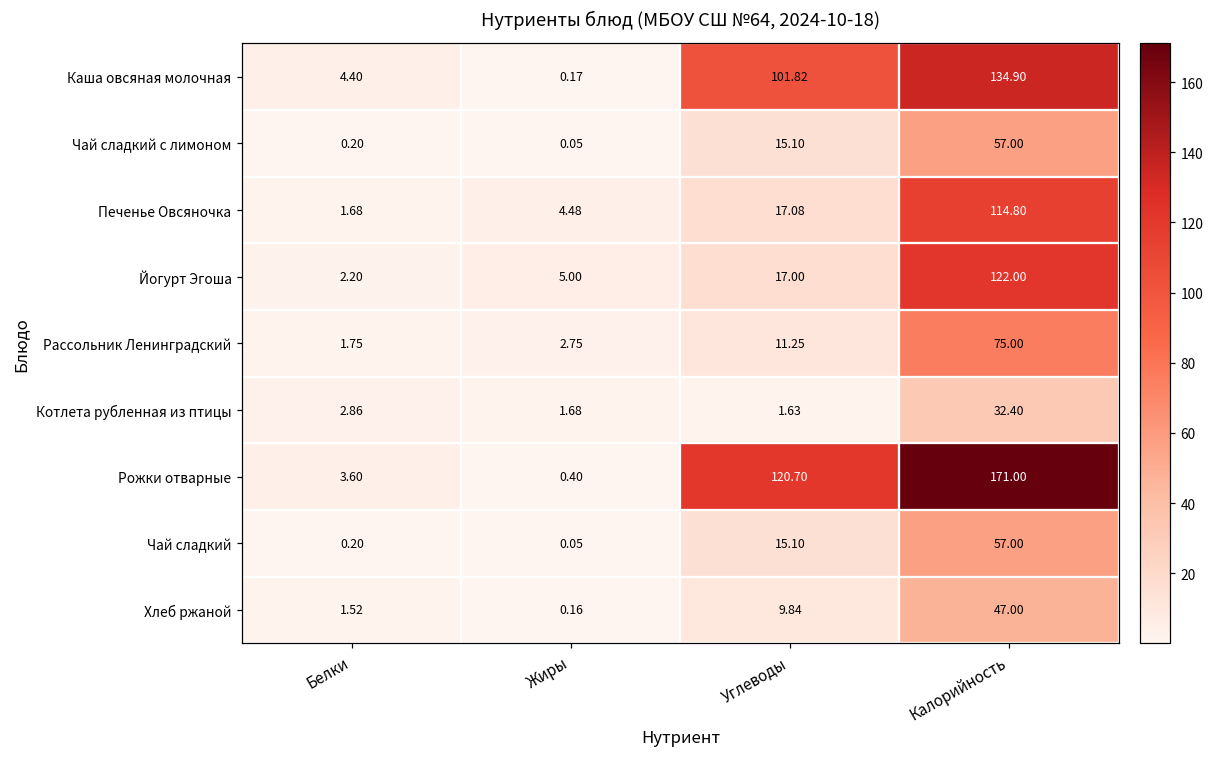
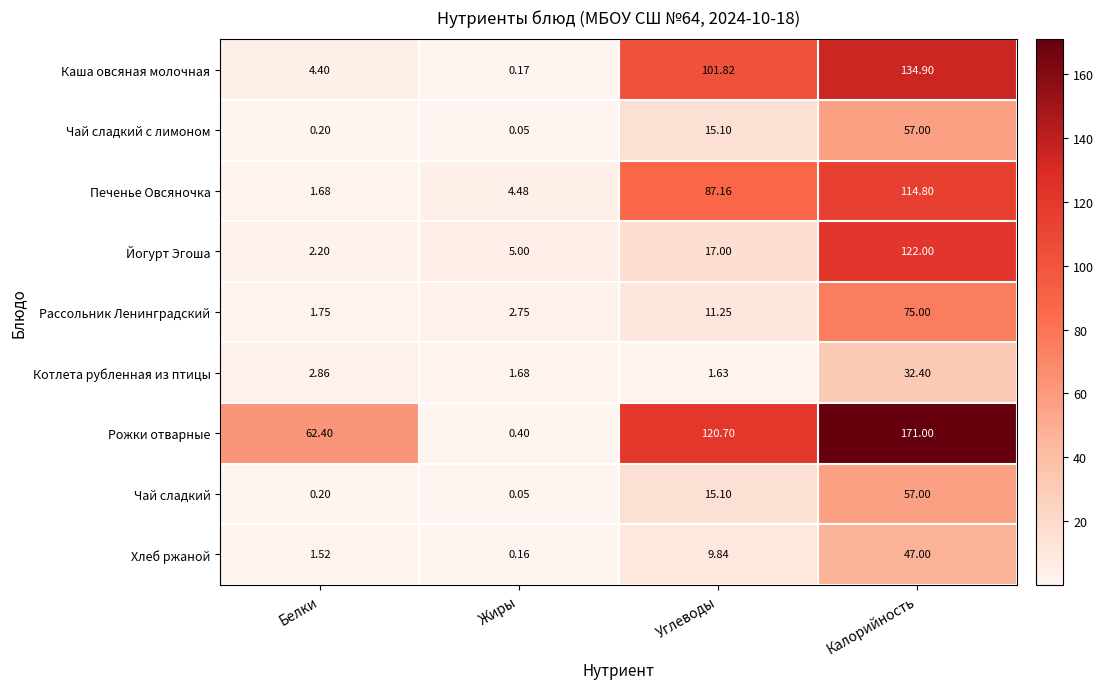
  {
    "Каша овсяная молочная": {
      "Белки": 4.40,
      "Жиры": 0.17,
      "Углеводы": 101.82,
      "Калорийность": 134.90
    },
    "Чай сладкий с лимоном": {
      "Белки": 0.20,
      "Жиры": 0.05,
      "Углеводы": 15.10,
      "Калорийность": 57.00
    },
    "Печенье Овсяночка": {
      "Белки": 1.68,
      "Жиры": 4.48,
-     "Углеводы": 17.08,
+     "Углеводы": 87.16,
      "Калорийность": 114.80
    },
    "Йогурт Эгоша": {
      "Белки": 2.20,
      "Жиры": 5.00,
      "Углеводы": 17.00,
      "Калорийность": 122.00
    },
    "Рассольник Ленинградский": {
      "Белки": 1.75,
      "Жиры": 2.75,
      "Углеводы": 11.25,
      "Калорийность": 75.00
    },
    "Котлета рубленная из птицы": {
      "Белки": 2.86,
      "Жиры": 1.68,
      "Углеводы": 1.63,
      "Калорийность": 32.40
    },
    "Рожки отварные": {
-     "Белки": 3.60,
+     "Белки": 62.40,
      "Жиры": 0.40,
      "Углеводы": 120.70,
      "Калорийность": 171.00
    },
    "Чай сладкий": {
      "Белки": 0.20,
      "Жиры": 0.05,
      "Углеводы": 15.10,
      "Калорийность": 57.00
    },
    "Хлеб ржаной": {
      "Белки": 1.52,
      "Жиры": 0.16,
      "Углеводы": 9.84,
      "Калорийность": 47.00
    }
  }
